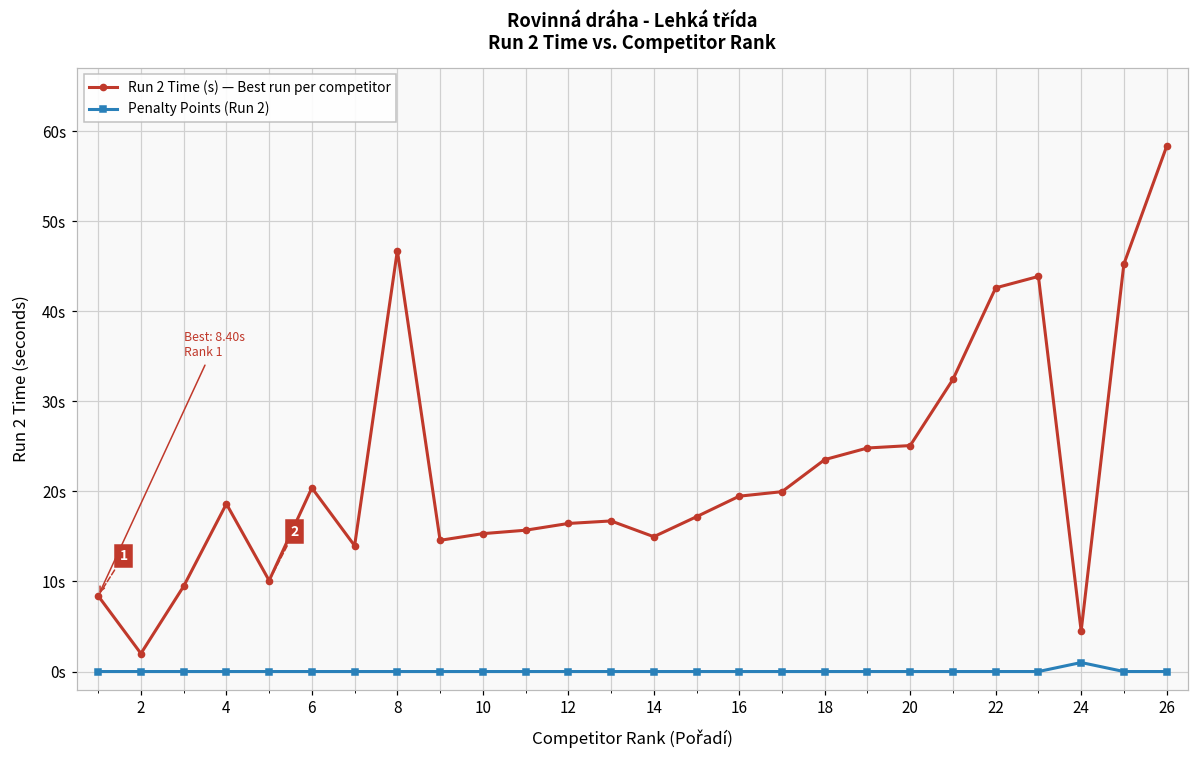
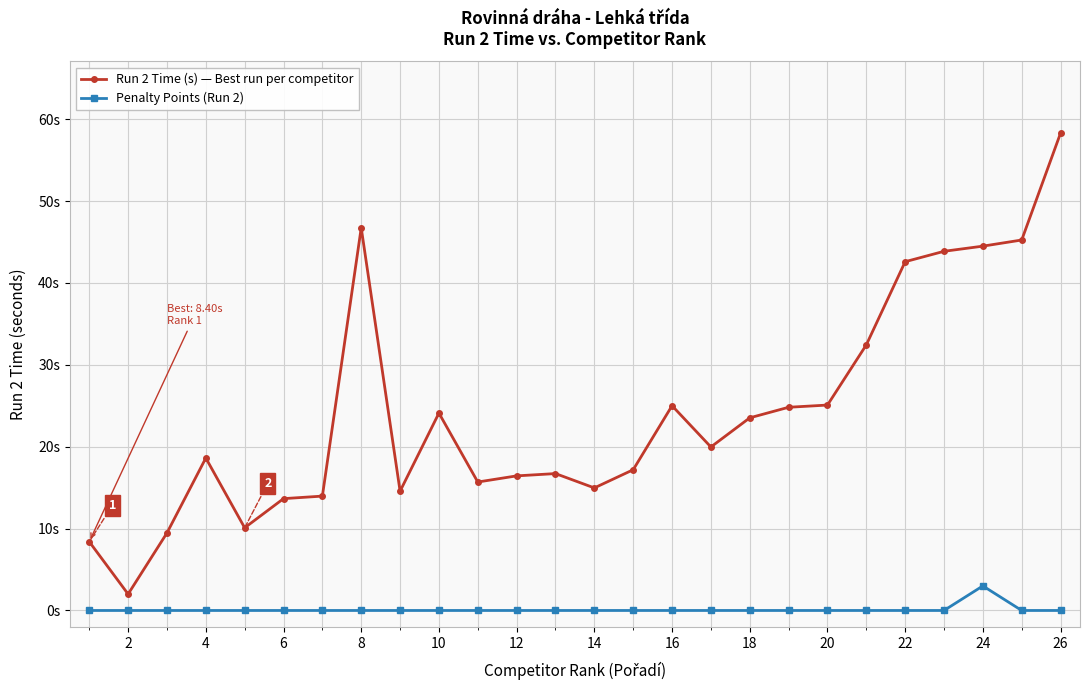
  {
    "Run 2 Time (s) — Best run per competitor": {
      "2": "2s",
-     "6": "20s",
+     "6": "14s",
      "8": "47s",
-     "10": "15s",
+     "10": "24s",
      "12": "16s",
      "14": "15s",
-     "16": "19s",
+     "16": "25s",
      "18": "24s",
      "20": "25s",
      "22": "43s",
-     "24": "5s",
+     "24": "45s",
      "26": "58s"
    },
    "Penalty Points (Run 2)": {
      "2": "0s",
      "4": "0s",
      "6": "0s",
      "8": "0s",
      "10": "0s",
      "12": "0s",
      "14": "0s",
      "16": "0s",
      "18": "0s",
      "20": "0s",
      "22": "0s",
-     "24": "1s",
+     "24": "3s",
      "26": "0s"
    }
  }
